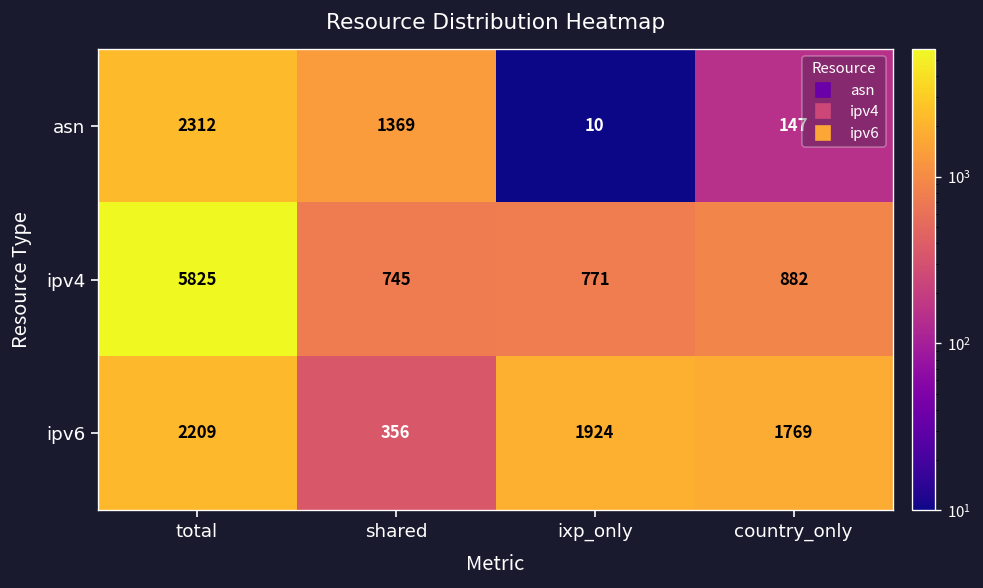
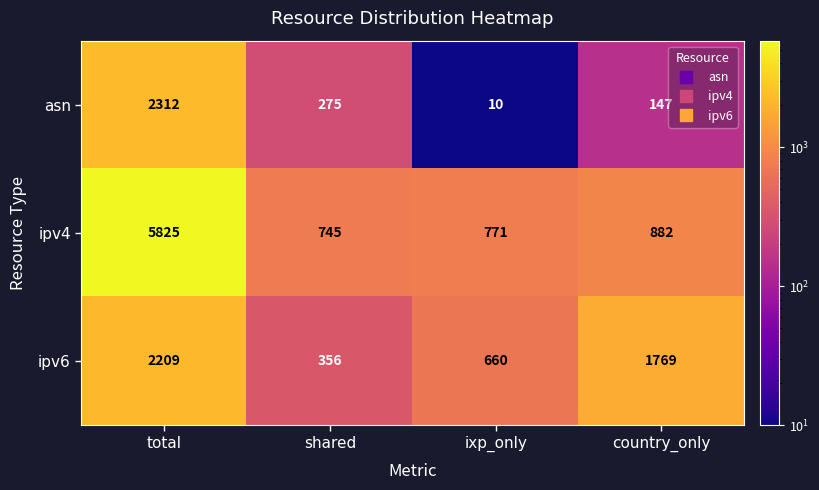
  {
    "asn": {
      "total": 2312,
-     "shared": 1369,
+     "shared": 275,
      "ixp_only": 10
    },
    "ipv4": {
      "total": 5825,
      "shared": 745,
      "ixp_only": 771,
      "country_only": 882
    },
    "ipv6": {
      "total": 2209,
      "shared": 356,
-     "ixp_only": 1924,
+     "ixp_only": 660,
      "country_only": 1769
    }
  }
